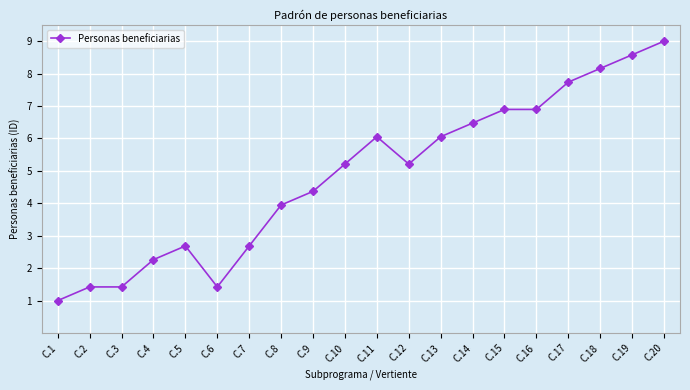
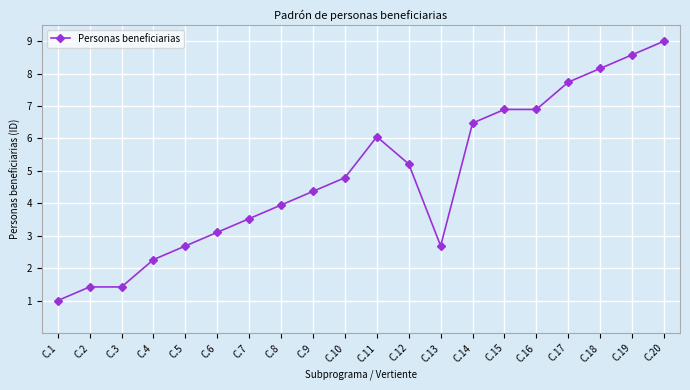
  {
    "C.1": 1.0,
    "C.2": 1.4,
    "C.3": 1.4,
    "C.4": 2.3,
    "C.5": 2.7,
-   "C.6": 1.4,
-   "C.7": 2.7,
+   "C.6": 3.1,
+   "C.7": 3.5,
    "C.8": 3.9,
    "C.9": 4.4,
-   "C.10": 5.2,
+   "C.10": 4.8,
    "C.11": 6.1,
    "C.12": 5.2,
-   "C.13": 6.1,
+   "C.13": 2.7,
    "C.14": 6.5,
    "C.15": 6.9,
    "C.16": 6.9,
    "C.17": 7.7,
    "C.18": 8.2,
    "C.19": 8.6,
    "C.20": 9.0
  }
